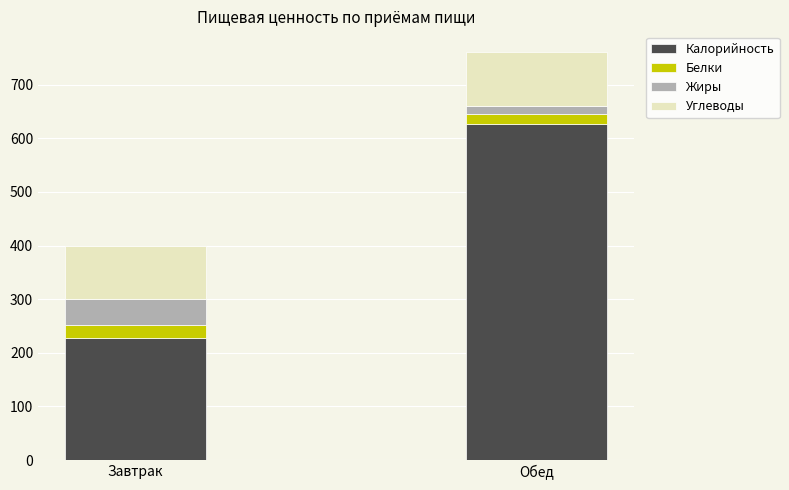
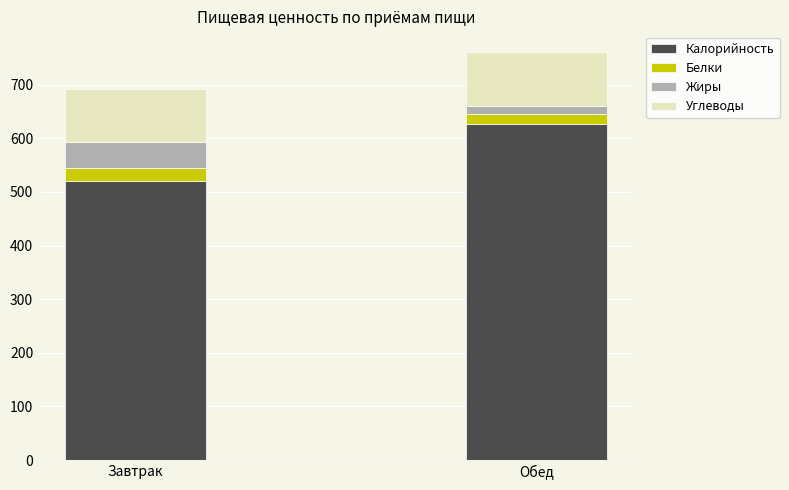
  {
    "Калорийность": {
-     "Завтрак": 230,
+     "Завтрак": 520,
      "Обед": 630
    },
    "Белки": {
      "Завтрак": 20,
      "Обед": 20
    },
    "Жиры": {
      "Завтрак": 50,
      "Обед": 20
    },
    "Углеводы": {
      "Завтрак": 100,
      "Обед": 100
    }
  }
